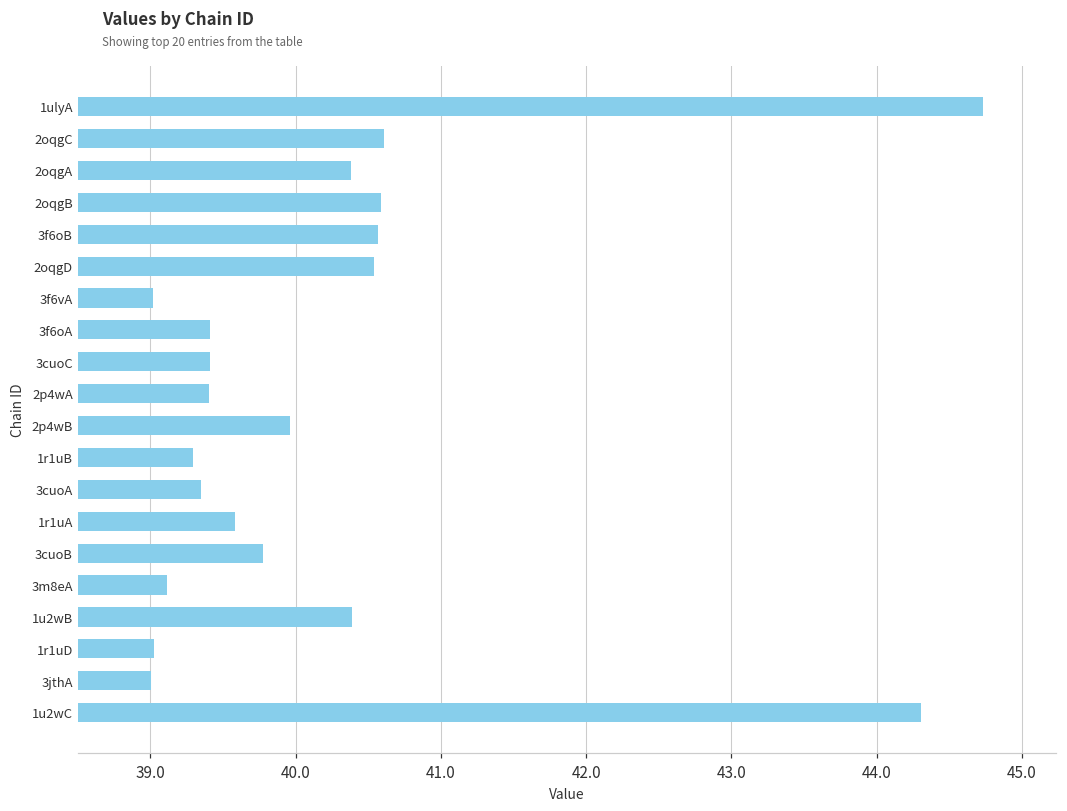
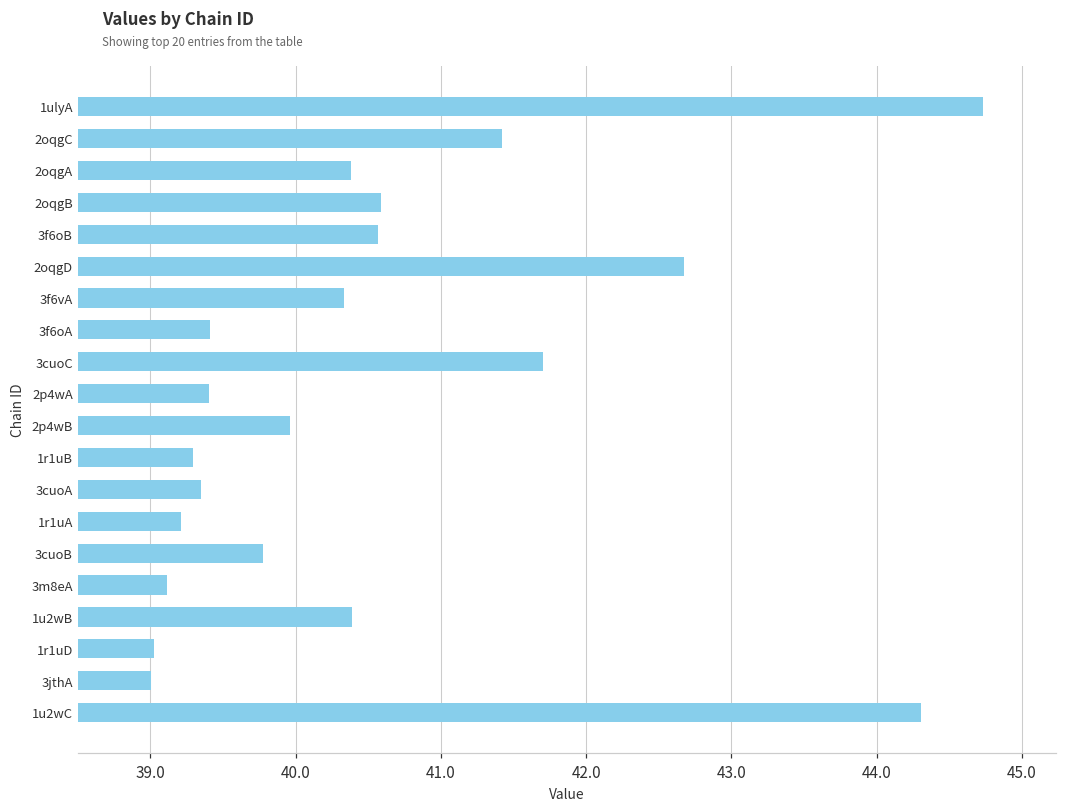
  {
    "1ulyA": 44.74,
-   "2oqgC": 40.61,
+   "2oqgC": 41.42,
    "2oqgA": 40.38,
    "2oqgB": 40.59,
    "3f6oB": 40.57,
-   "2oqgD": 40.54,
-   "3f6vA": 39.02,
+   "2oqgD": 42.67,
+   "3f6vA": 40.33,
    "3f6oA": 39.41,
-   "3cuoC": 39.41,
+   "3cuoC": 41.70,
    "2p4wA": 39.41,
    "2p4wB": 39.96,
    "1r1uB": 39.29,
    "3cuoA": 39.35,
-   "1r1uA": 39.58,
+   "1r1uA": 39.21,
    "3cuoB": 39.78,
    "3m8eA": 39.12,
    "1u2wB": 40.39,
    "1r1uD": 39.02,
    "3jthA": 39.00,
    "1u2wC": 44.31
  }
